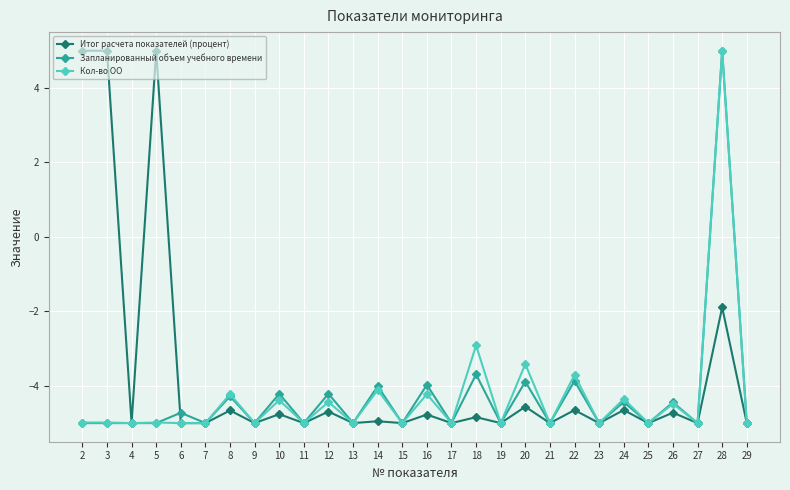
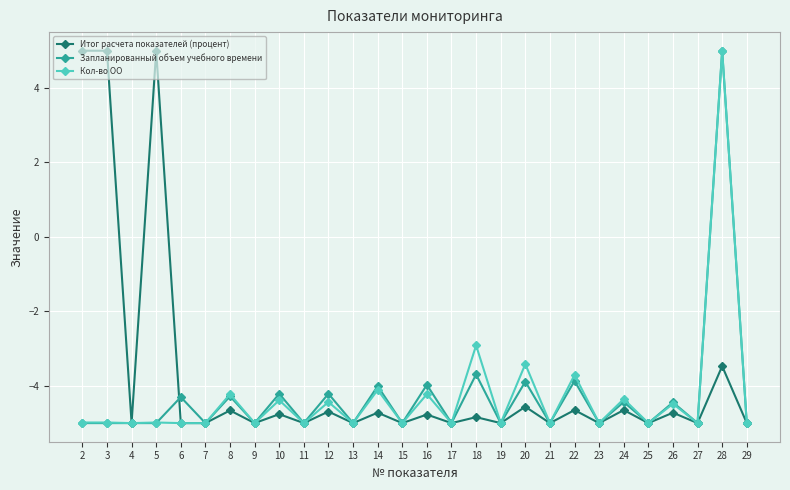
  {
    "Итог расчета показателей (процент)": {
      "8": -4.7,
      "10": -4.8,
      "12": -4.7,
-     "14": -5.0,
+     "14": -4.7,
      "16": -4.8,
      "18": -4.8,
      "20": -4.6,
      "22": -4.7,
      "24": -4.7,
      "26": -4.7,
-     "28": -1.9
+     "28": -3.5
    },
    "Запланированный объем учебного времени": {
-     "6": -4.7,
+     "6": -4.3,
      "10": -4.2,
      "12": -4.2,
      "14": -4.0,
      "16": -4.0,
      "18": -3.7,
      "20": -3.9,
      "22": -3.9,
      "24": -4.4
    },
    "Кол-во ОО": {
      "10": -4.4,
      "12": -4.4,
      "14": -4.1,
      "16": -4.2,
      "18": -2.9,
      "20": -3.4,
      "22": -3.7,
      "24": -4.4
    }
  }
